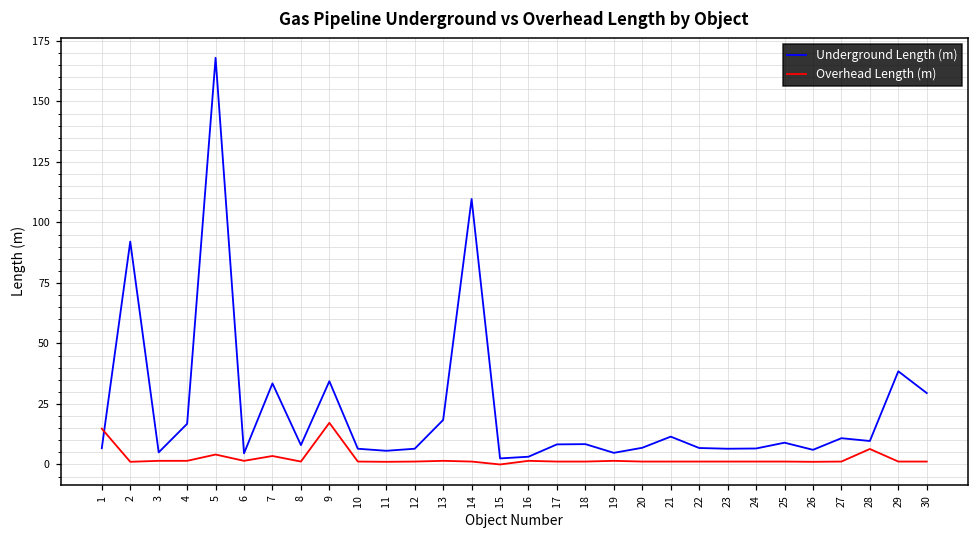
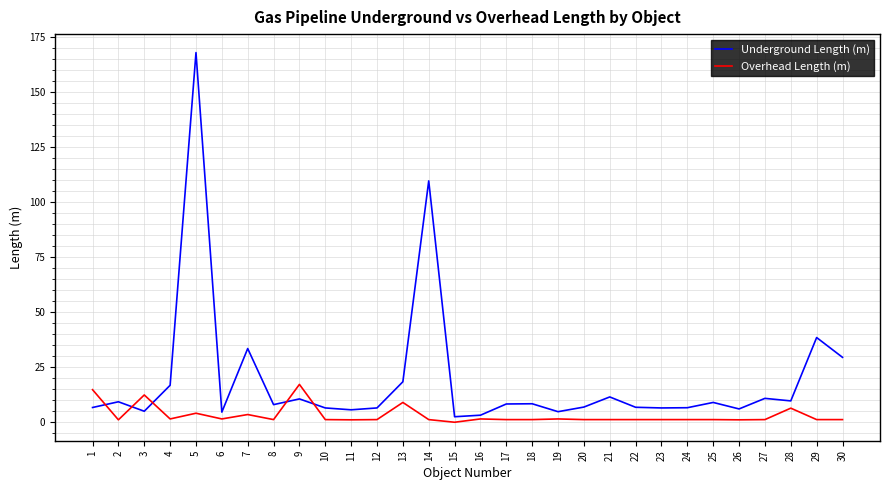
  {
    "Underground Length (m)": {
      "1": 7,
-     "2": 92,
+     "2": 9,
      "3": 5,
      "4": 17,
      "5": 168,
      "6": 5,
      "7": 34,
      "8": 8,
-     "9": 34,
+     "9": 11,
      "10": 7,
      "11": 6,
      "12": 7,
      "13": 18,
      "14": 110,
      "15": 3,
      "16": 3,
      "17": 8,
      "18": 8,
      "19": 5,
      "20": 7,
      "21": 12,
      "22": 7,
      "23": 7,
      "24": 7,
      "25": 9,
      "26": 6,
      "27": 11,
      "28": 10,
      "29": 39,
      "30": 30
    },
    "Overhead Length (m)": {
      "1": 15,
      "2": 1,
-     "3": 2,
+     "3": 12,
      "4": 2,
      "5": 4,
      "6": 2,
      "7": 4,
      "8": 1,
      "9": 17,
      "10": 1,
      "11": 1,
      "12": 1,
-     "13": 2,
+     "13": 9,
      "14": 1,
      "15": 0,
      "16": 2,
      "17": 1,
      "18": 1,
      "19": 2,
      "20": 1,
      "21": 1,
      "22": 1,
      "23": 1,
      "24": 1,
      "25": 1,
      "26": 1,
      "27": 1,
      "28": 6,
      "29": 1,
      "30": 1
    }
  }
